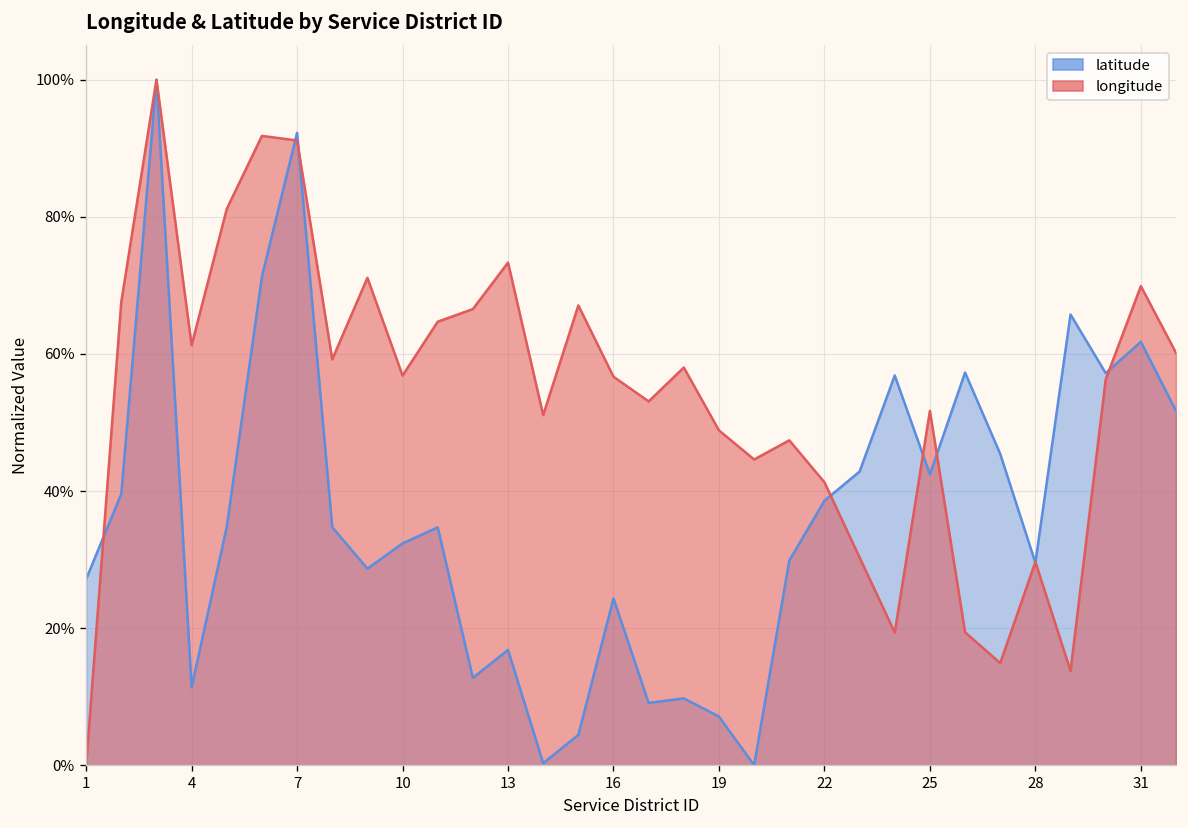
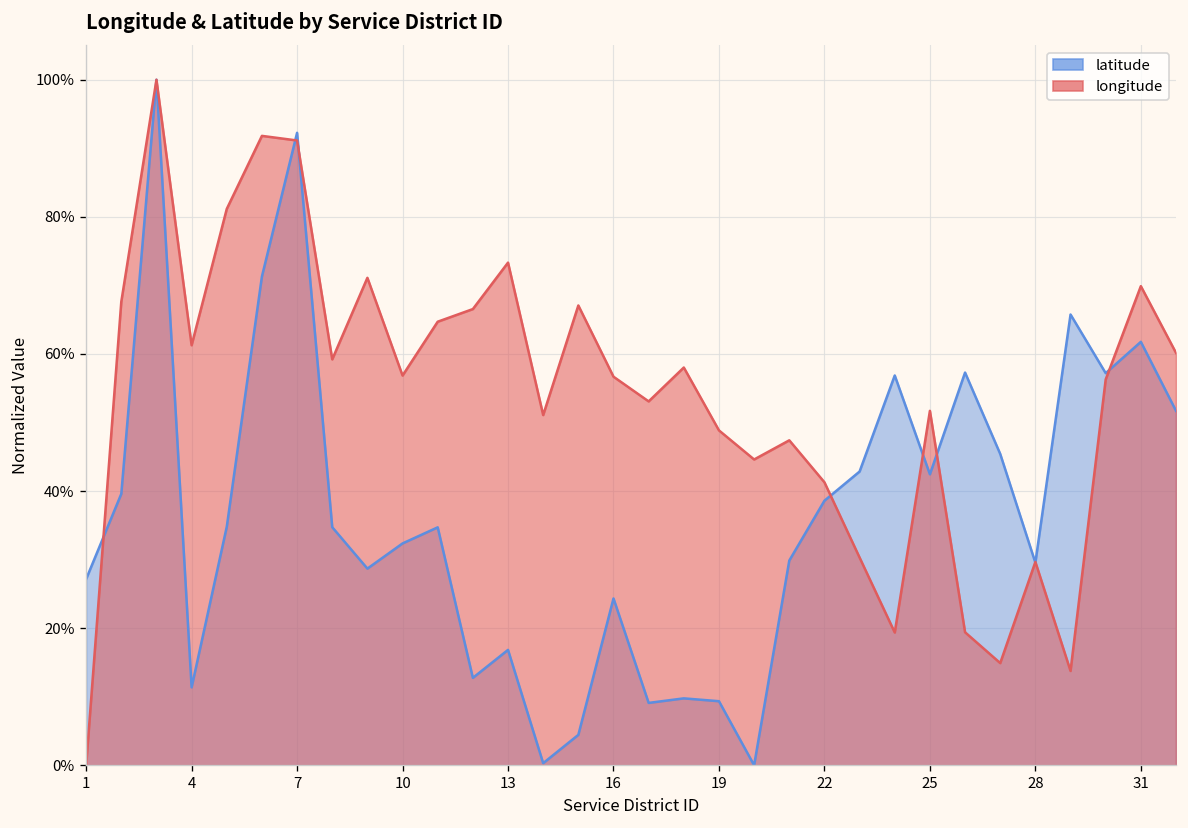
  {
    "latitude": {
      "1": "27%",
      "4": "11%",
      "7": "92%",
      "10": "32%",
      "13": "17%",
      "16": "24%",
-     "19": "7%",
+     "19": "9%",
      "22": "39%",
      "25": "42%",
      "31": "62%"
    },
    "longitude": {
      "1": "0%",
      "4": "61%",
      "7": "91%",
      "10": "57%",
      "13": "73%",
      "16": "57%",
      "19": "49%",
      "22": "41%",
      "25": "52%",
      "31": "70%"
    }
  }
